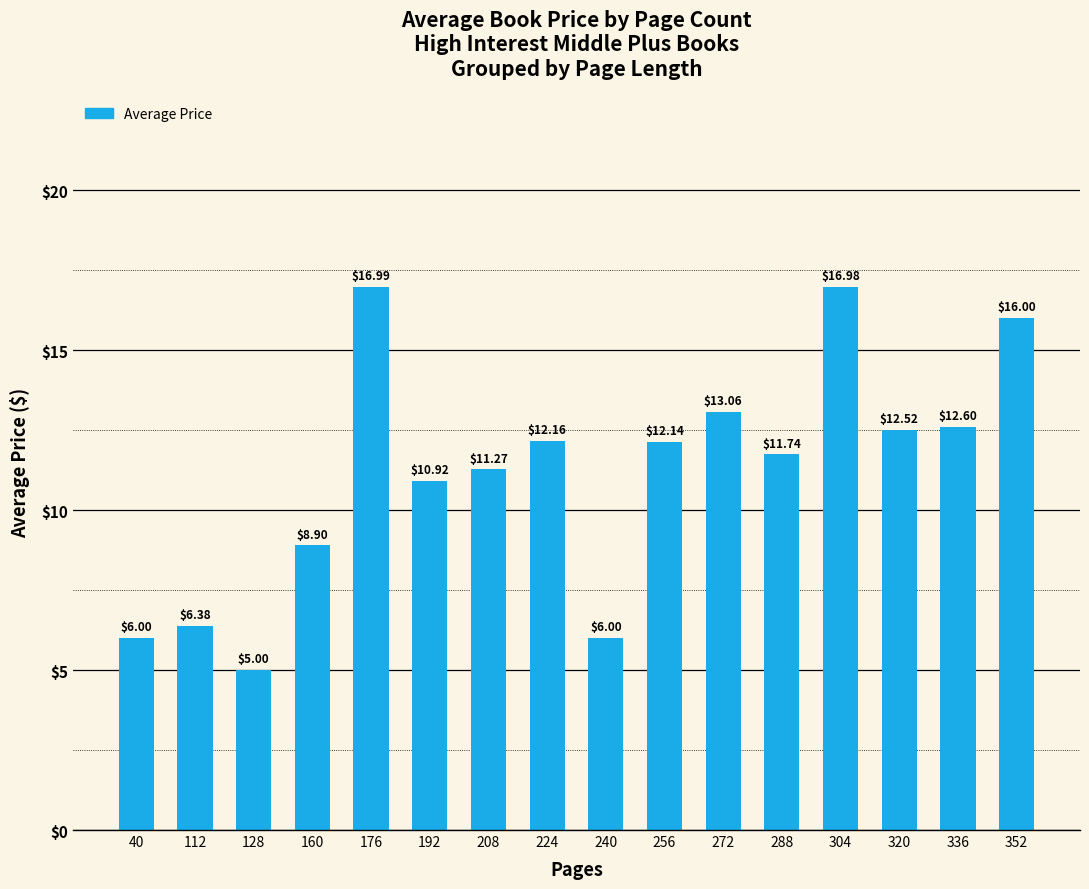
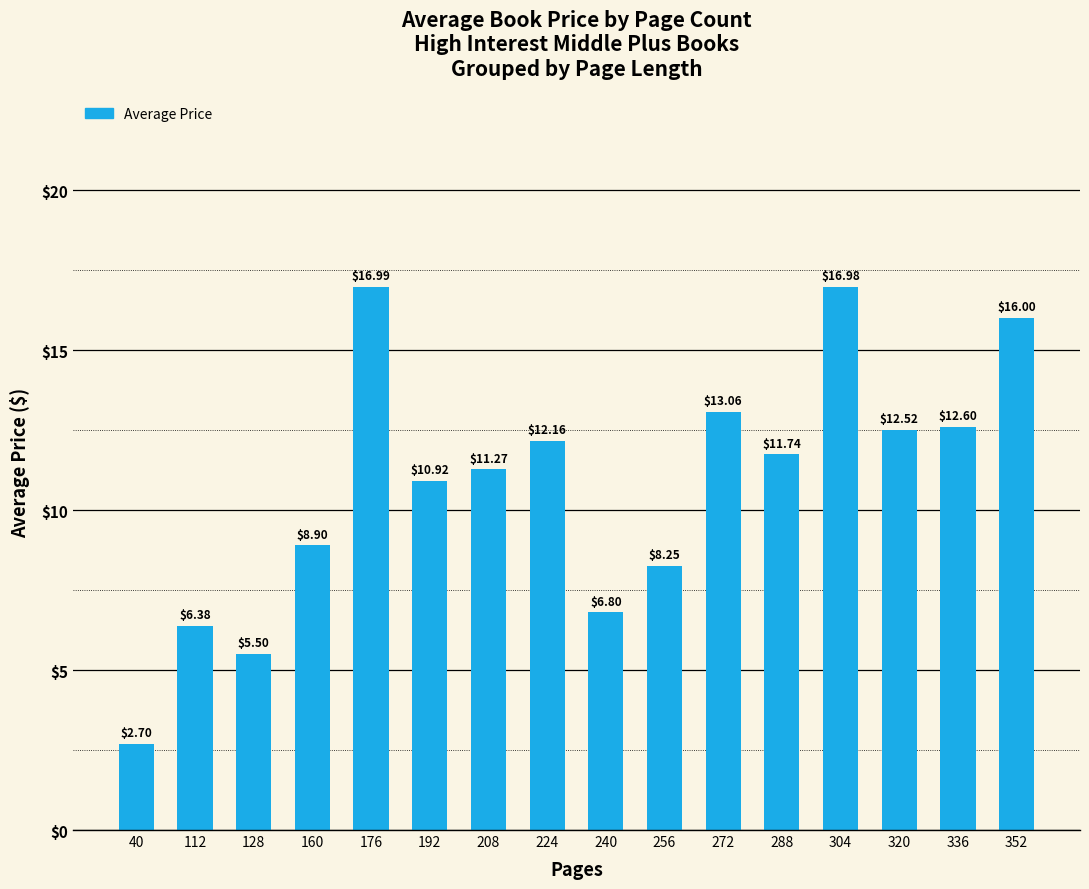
  {
-   "40": "$6.00",
+   "40": "$2.70",
    "112": "$6.38",
-   "128": "$5.00",
+   "128": "$5.50",
    "160": "$8.90",
    "176": "$16.99",
    "192": "$10.92",
    "208": "$11.27",
    "224": "$12.16",
-   "240": "$6.00",
-   "256": "$12.14",
+   "240": "$6.80",
+   "256": "$8.25",
    "272": "$13.06",
    "288": "$11.74",
    "304": "$16.98",
    "320": "$12.52",
    "336": "$12.60",
    "352": "$16.00"
  }
